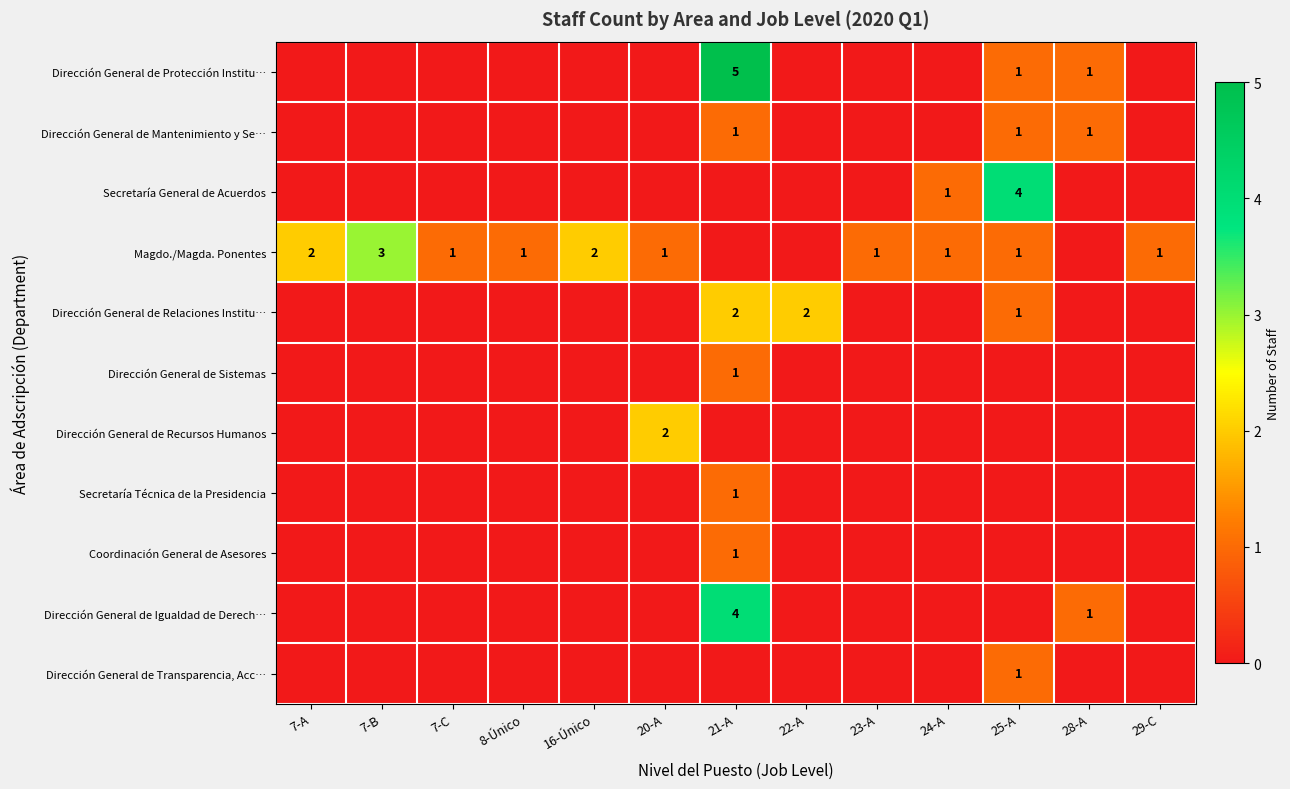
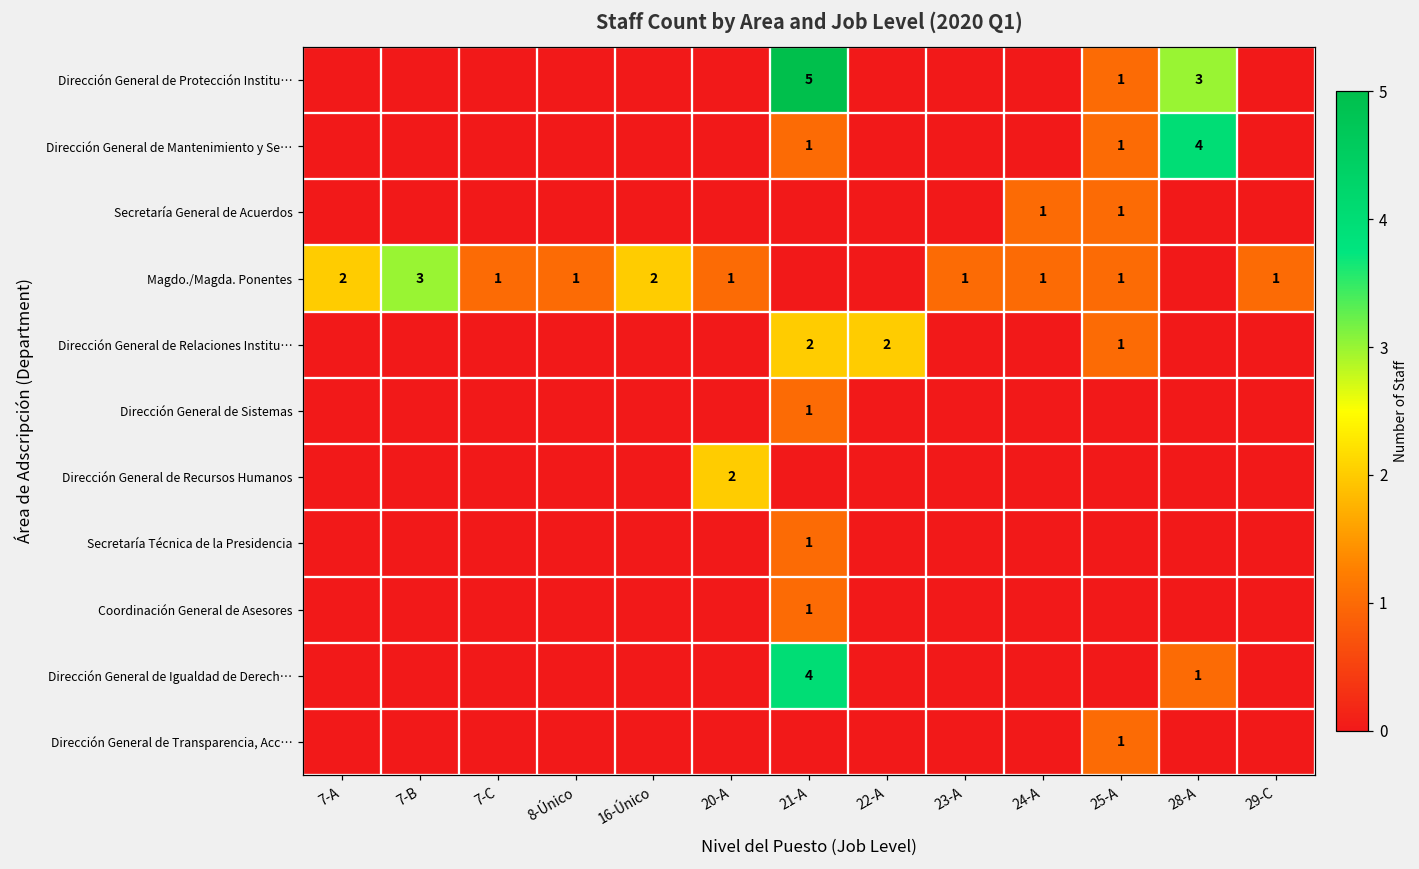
  {
    "Dirección General de Protección Institu…": {
      "21-A": 5,
      "25-A": 1,
-     "28-A": 1
+     "28-A": 3
    },
    "Dirección General de Mantenimiento y Se…": {
      "21-A": 1,
      "25-A": 1,
-     "28-A": 1
+     "28-A": 4
    },
    "Secretaría General de Acuerdos": {
      "24-A": 1,
-     "25-A": 4
+     "25-A": 1
    },
    "Magdo./Magda. Ponentes": {
      "7-A": 2,
      "7-B": 3,
      "7-C": 1,
      "8-Único": 1,
      "16-Único": 2,
      "20-A": 1,
      "23-A": 1,
      "24-A": 1,
      "25-A": 1,
      "29-C": 1
    },
    "Dirección General de Relaciones Institu…": {
      "21-A": 2,
      "22-A": 2,
      "25-A": 1
    },
    "Dirección General de Sistemas": {
      "21-A": 1
    },
    "Dirección General de Recursos Humanos": {
      "20-A": 2
    },
    "Secretaría Técnica de la Presidencia": {
      "21-A": 1
    },
    "Coordinación General de Asesores": {
      "21-A": 1
    },
    "Dirección General de Igualdad de Derech…": {
      "21-A": 4,
      "28-A": 1
    },
    "Dirección General de Transparencia, Acc…": {
      "25-A": 1
    }
  }
